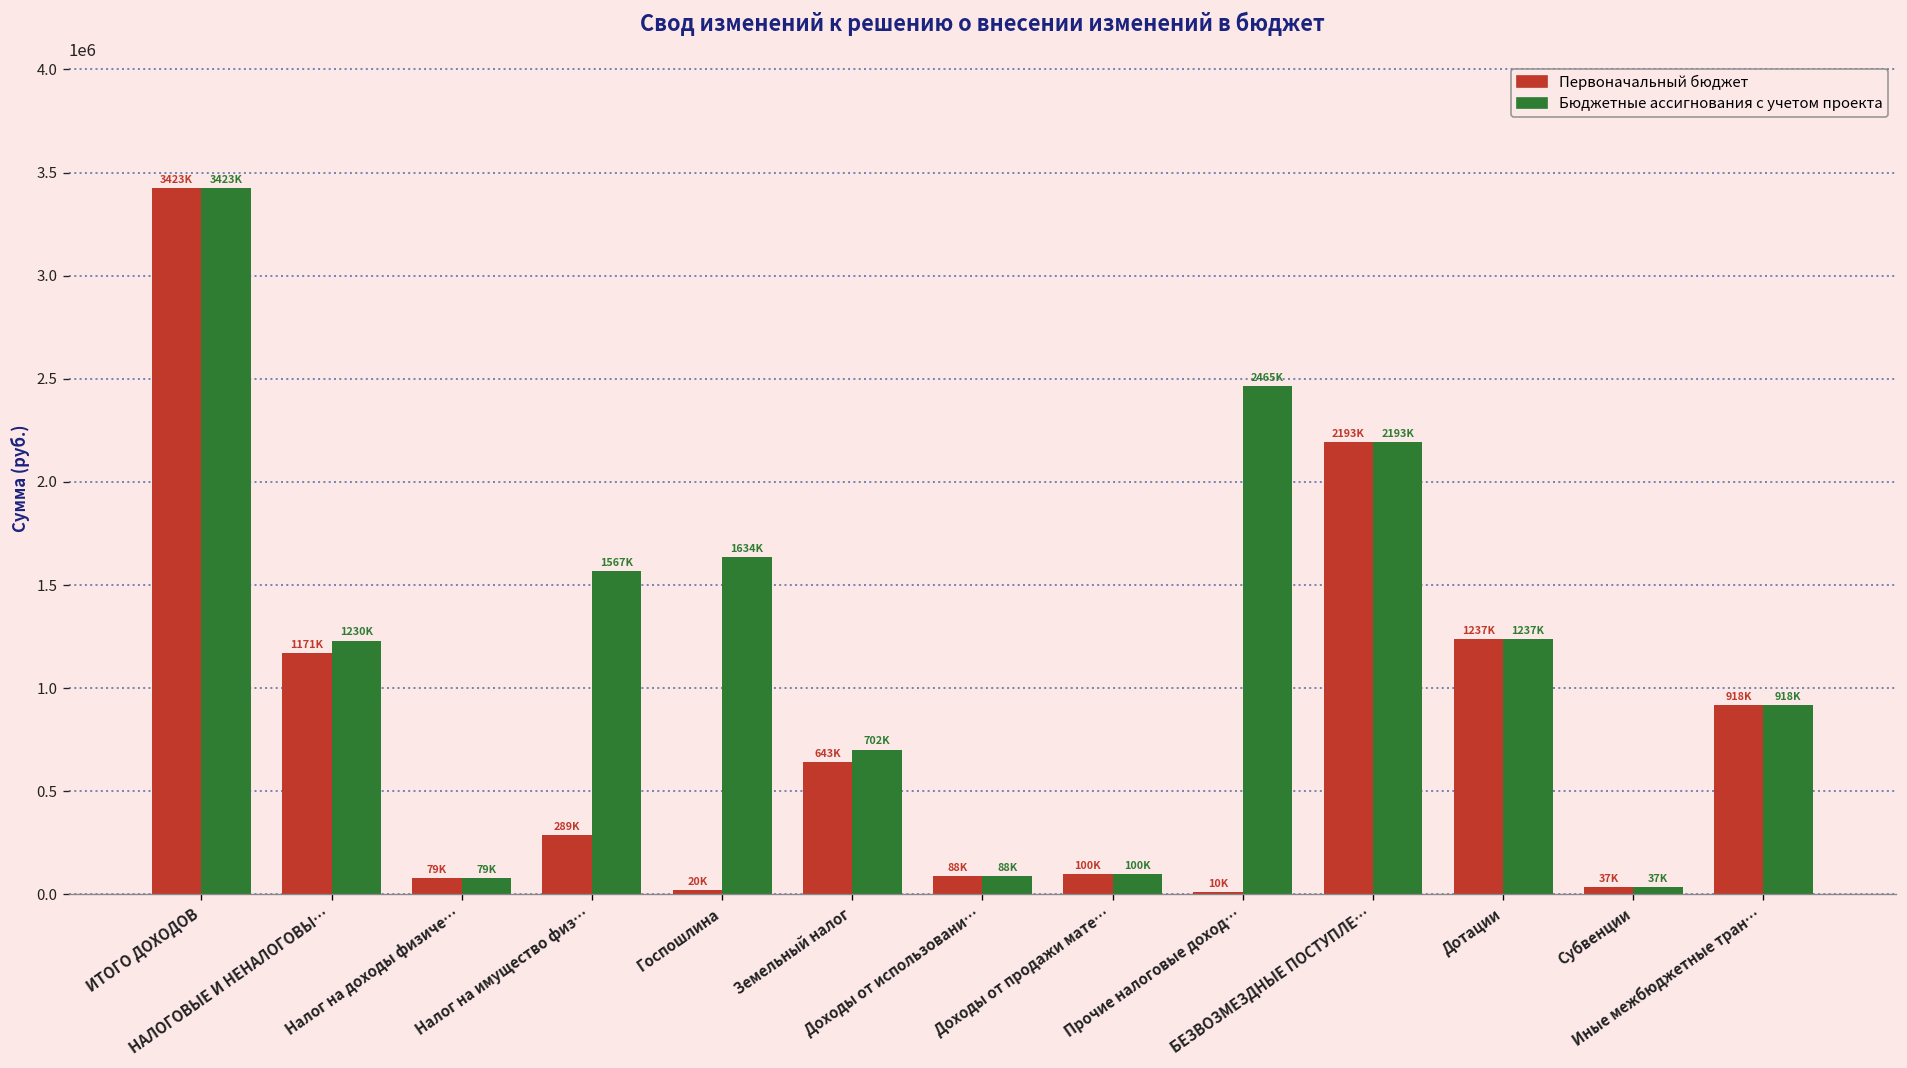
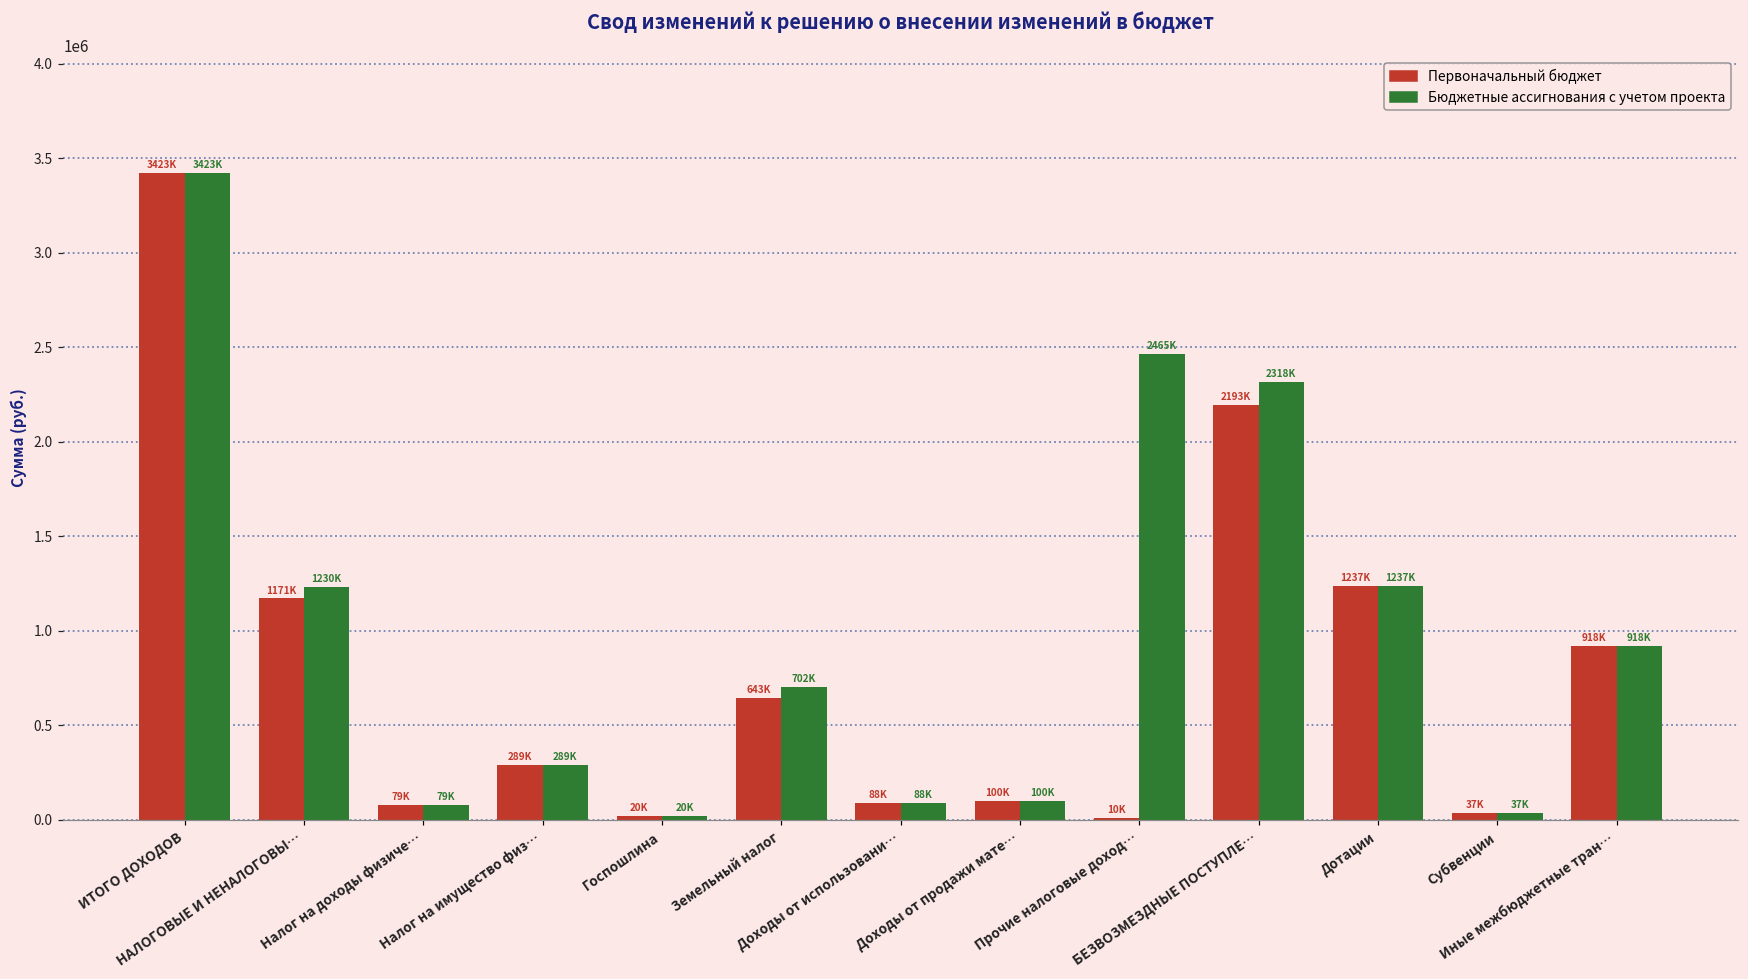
  {
    "Первоначальный бюджет": {
      "Налог на доходы физиче…": "79K",
      "Налог на имущество физ…": "289K",
      "Госпошлина": "20K",
      "Доходы от использовани…": "88K",
      "Доходы от продажи мате…": "100K",
      "Прочие налоговые доход…": "10K",
      "БЕЗВОЗМЕЗДНЫЕ ПОСТУПЛЕ…": "2193K",
      "Дотации": "1237K",
      "Субвенции": "37K"
    },
    "Бюджетные ассигнования с учетом проекта": {
      "Налог на доходы физиче…": "79K",
-     "Налог на имущество физ…": "1567K",
-     "Госпошлина": "1634K",
+     "Налог на имущество физ…": "289K",
+     "Госпошлина": "20K",
      "Земельный налог": "702K",
      "Доходы от использовани…": "88K",
      "Доходы от продажи мате…": "100K",
      "Прочие налоговые доход…": "2465K",
-     "БЕЗВОЗМЕЗДНЫЕ ПОСТУПЛЕ…": "2193K",
+     "БЕЗВОЗМЕЗДНЫЕ ПОСТУПЛЕ…": "2318K",
      "Дотации": "1237K",
      "Субвенции": "37K"
    }
  }
